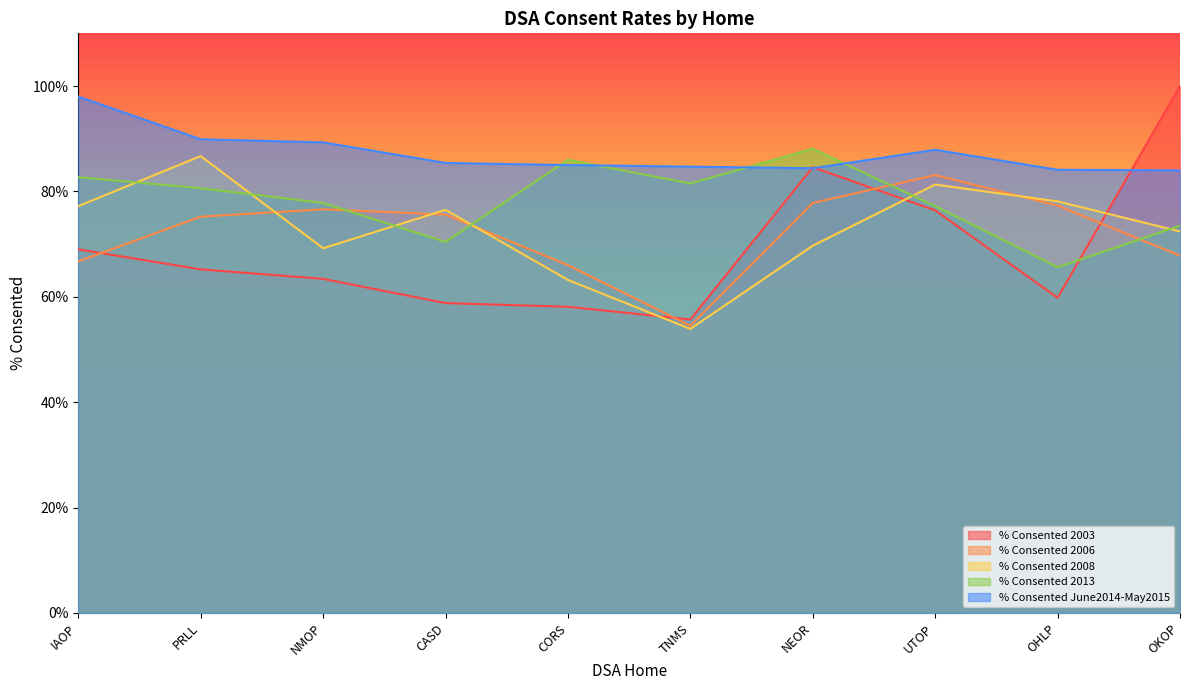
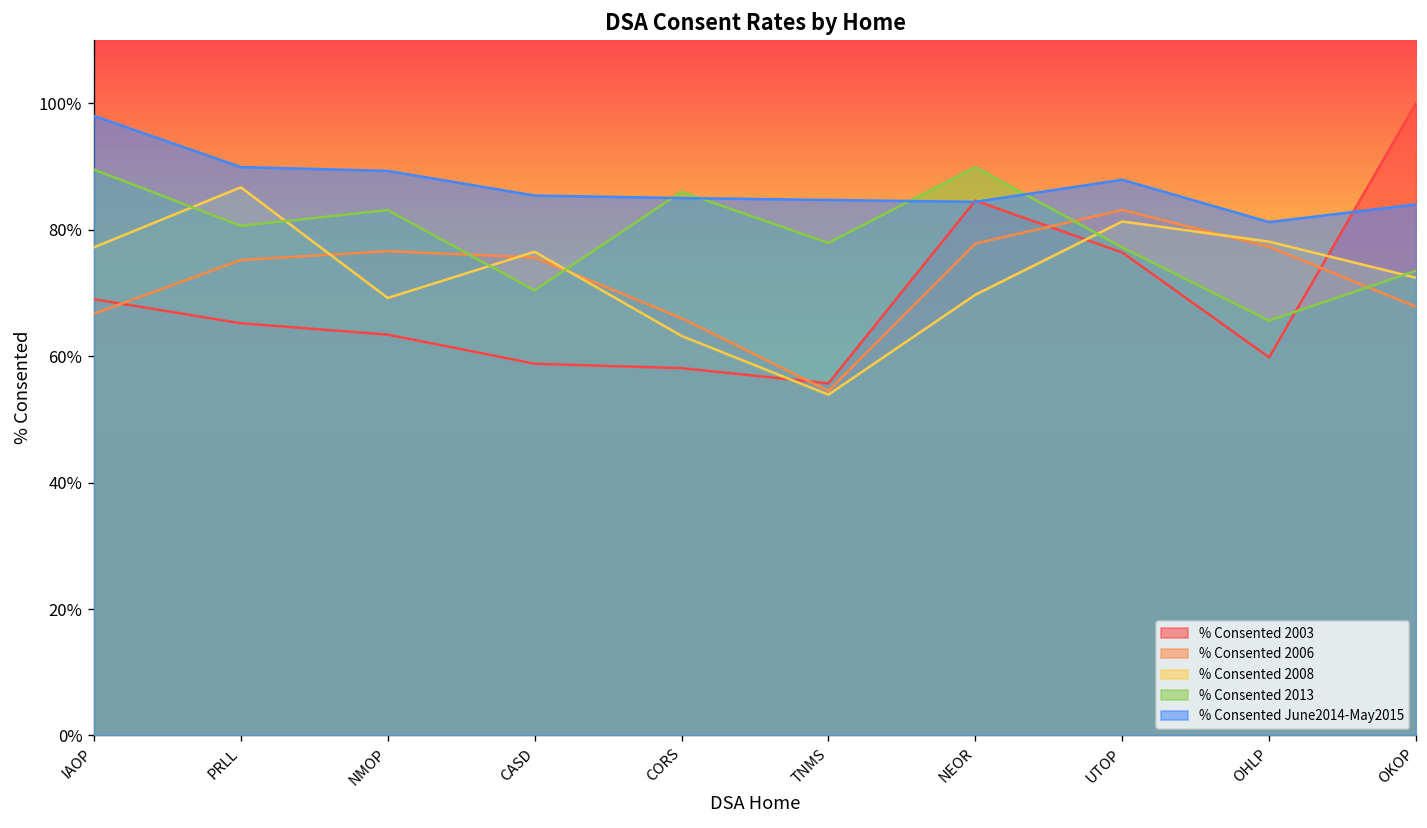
  {
    "% Consented 2013": {
-     "IAOP": "83%",
+     "IAOP": "90%",
      "PRLL": "81%",
-     "NMOP": "78%",
+     "NMOP": "83%",
      "CASD": "70%",
      "CORS": "86%",
-     "TNMS": "82%",
-     "NEOR": "88%",
+     "TNMS": "78%",
+     "NEOR": "90%",
      "UTOP": "77%",
      "OHLP": "66%",
      "OKOP": "74%"
    },
    "% Consented June2014-May2015": {
      "IAOP": "98%",
      "PRLL": "90%",
      "NMOP": "89%",
      "CASD": "85%",
      "CORS": "85%",
      "TNMS": "85%",
      "UTOP": "88%",
-     "OHLP": "84%",
+     "OHLP": "81%",
      "OKOP": "84%"
    }
  }
